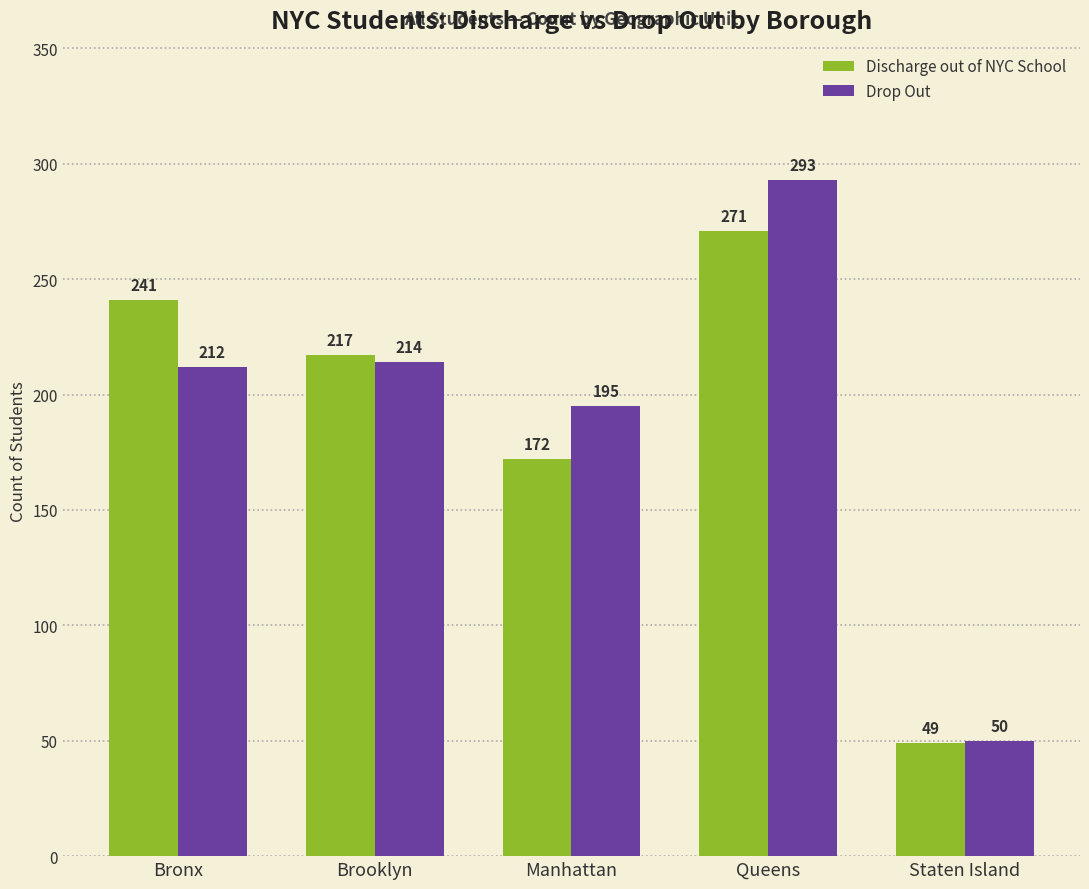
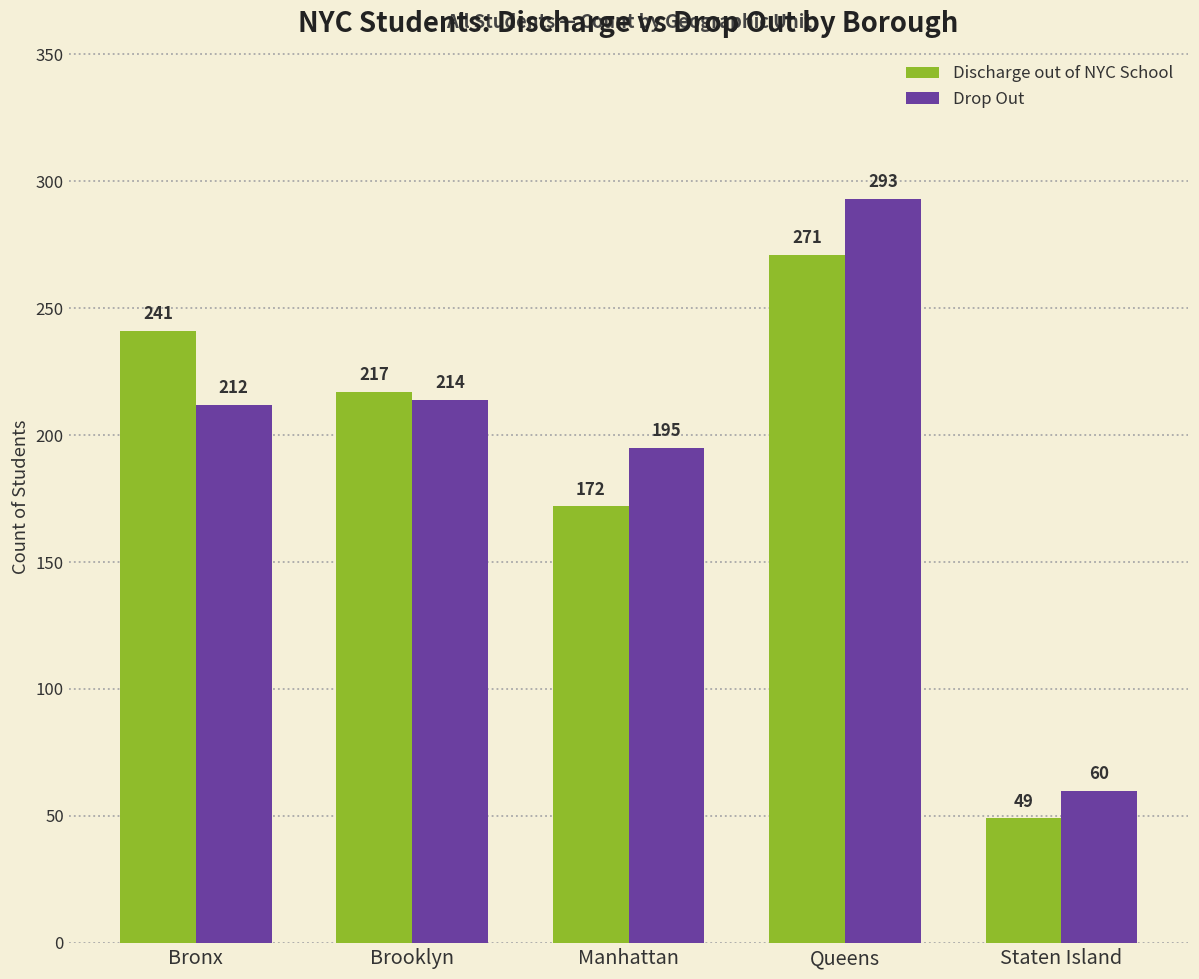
  {
    "Discharge out of NYC School": {
      "Bronx": 241,
      "Brooklyn": 217,
      "Manhattan": 172,
      "Queens": 271,
      "Staten Island": 49
    },
    "Drop Out": {
      "Bronx": 212,
      "Brooklyn": 214,
      "Manhattan": 195,
      "Queens": 293,
-     "Staten Island": 50
+     "Staten Island": 60
    }
  }
